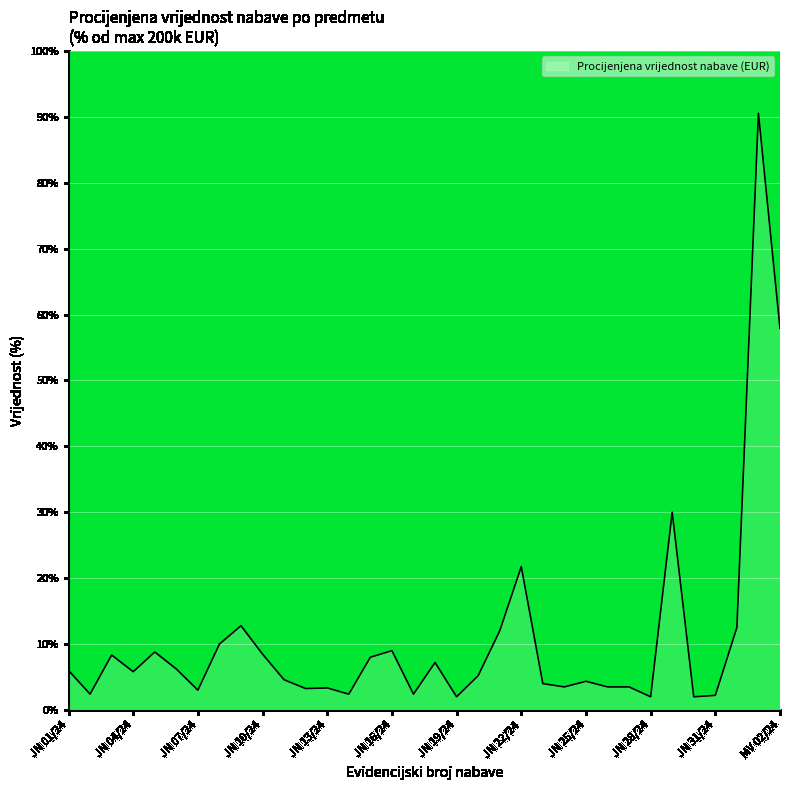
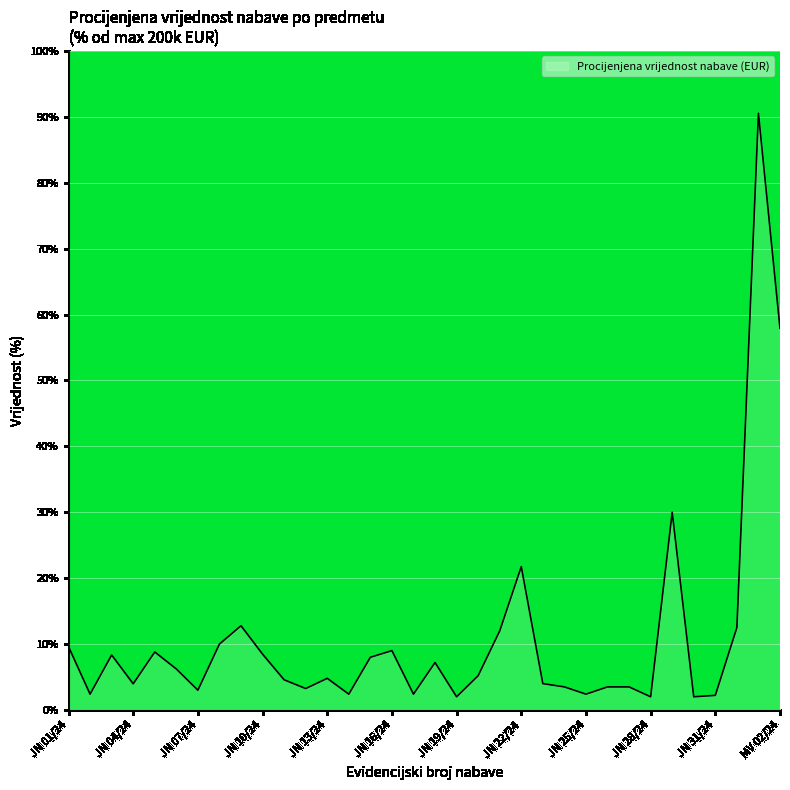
  {
-   "JN 01/24": "6%",
-   "JN 04/24": "6%",
+   "JN 01/24": "10%",
+   "JN 04/24": "4%",
    "JN 07/24": "3%",
    "JN 10/24": "8%",
-   "JN 13/24": "3%",
+   "JN 13/24": "5%",
    "JN 16/24": "9%",
    "JN 19/24": "2%",
    "JN 22/24": "22%",
-   "JN 25/24": "4%",
+   "JN 25/24": "2%",
    "JN 28/24": "2%",
    "JN 31/24": "2%",
    "MV 02/24": "58%"
  }
